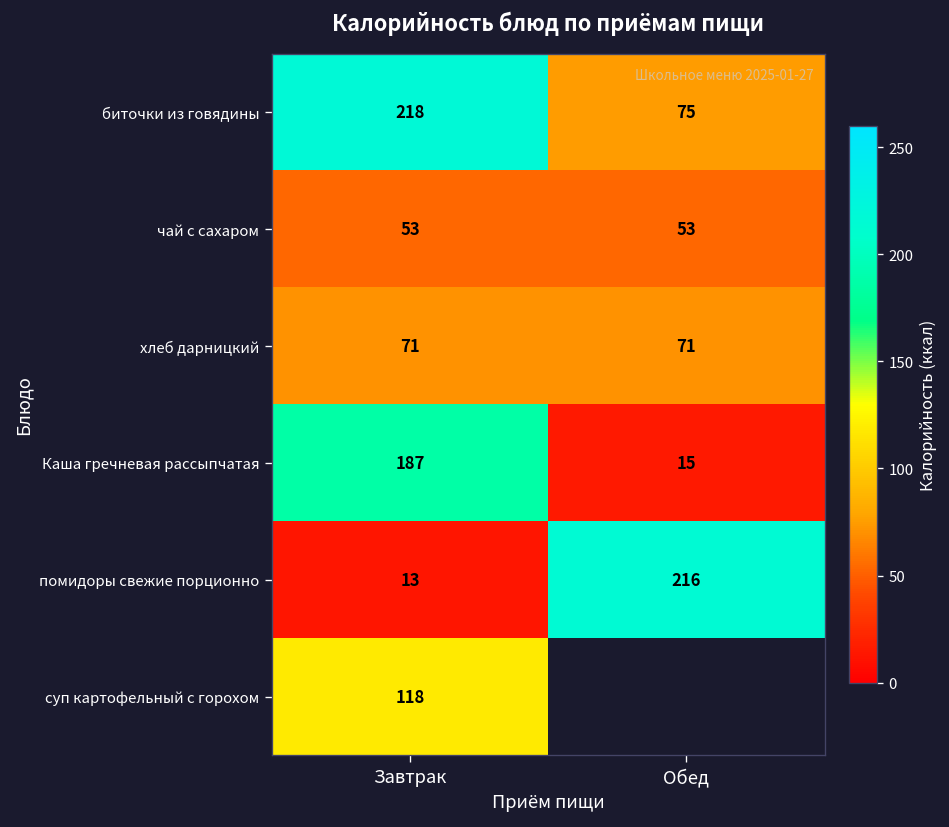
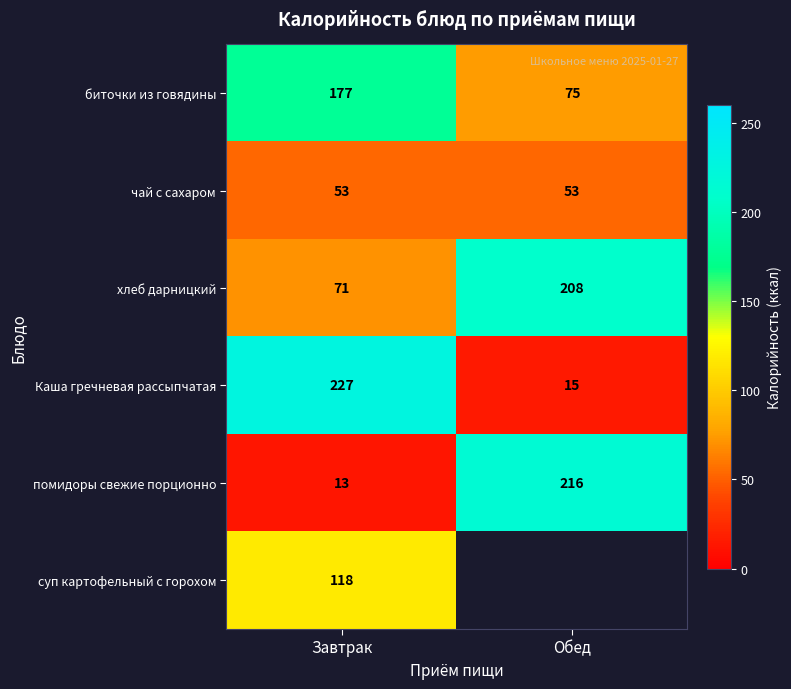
  {
    "биточки из говядины": {
-     "Завтрак": 218
+     "Завтрак": 177
    },
    "чай с сахаром": {
      "Завтрак": 53,
      "Обед": 53
    },
    "хлеб дарницкий": {
      "Завтрак": 71,
-     "Обед": 71
+     "Обед": 208
    },
    "Каша гречневая рассыпчатая": {
-     "Завтрак": 187,
+     "Завтрак": 227,
      "Обед": 15
    },
    "помидоры свежие порционно": {
      "Завтрак": 13,
      "Обед": 216
    },
    "суп картофельный с горохом": {
      "Завтрак": 118
    }
  }
